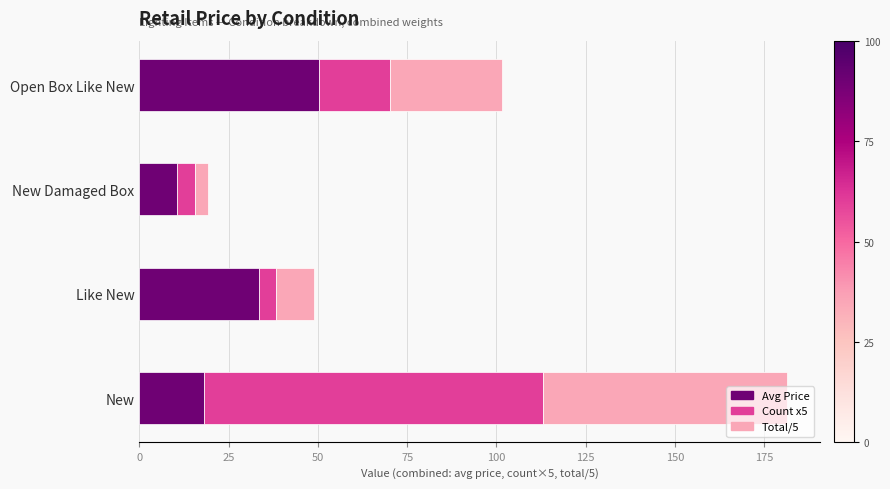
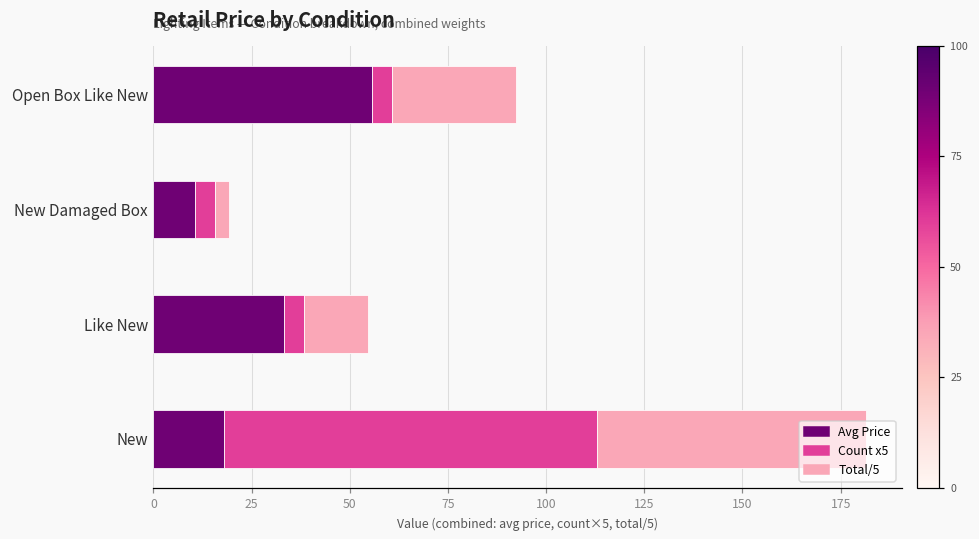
  {
    "Avg Price": {
-     "Open Box Like New": 50,
+     "Open Box Like New": 56,
      "New Damaged Box": 11,
      "Like New": 33,
      "New": 18
    },
    "Count x5": {
-     "Open Box Like New": 20,
+     "Open Box Like New": 5,
      "New Damaged Box": 5,
      "Like New": 5,
      "New": 95
    },
    "Total/5": {
      "Open Box Like New": 31,
      "New Damaged Box": 4,
-     "Like New": 10
+     "Like New": 16
    }
  }
